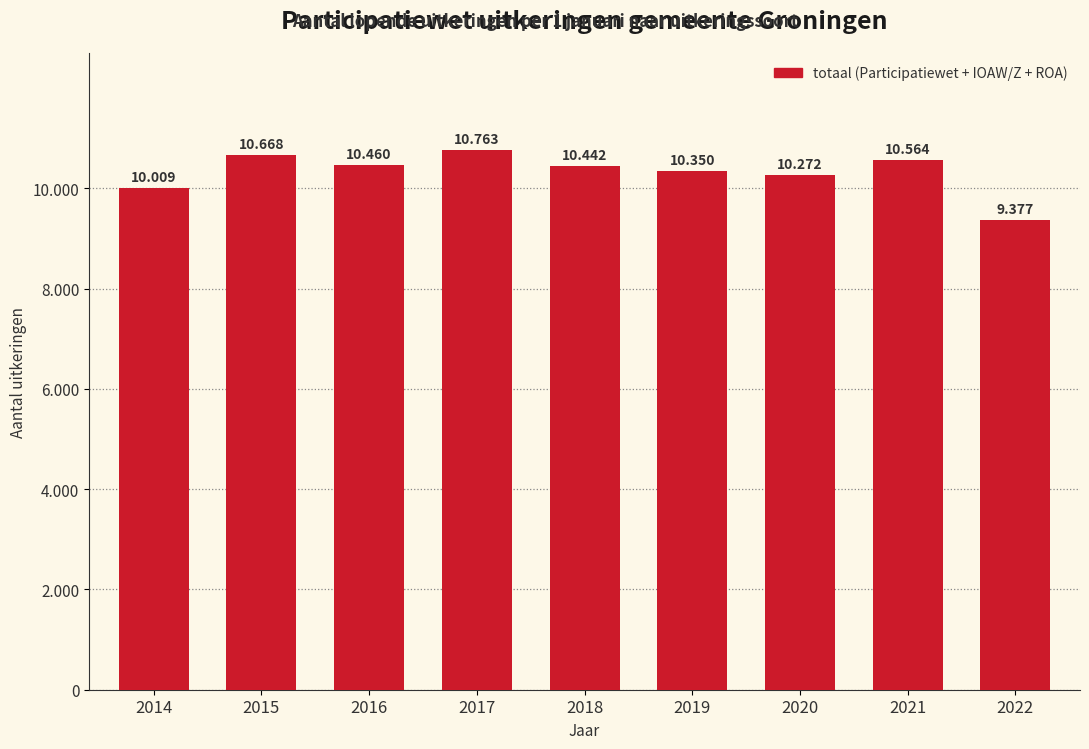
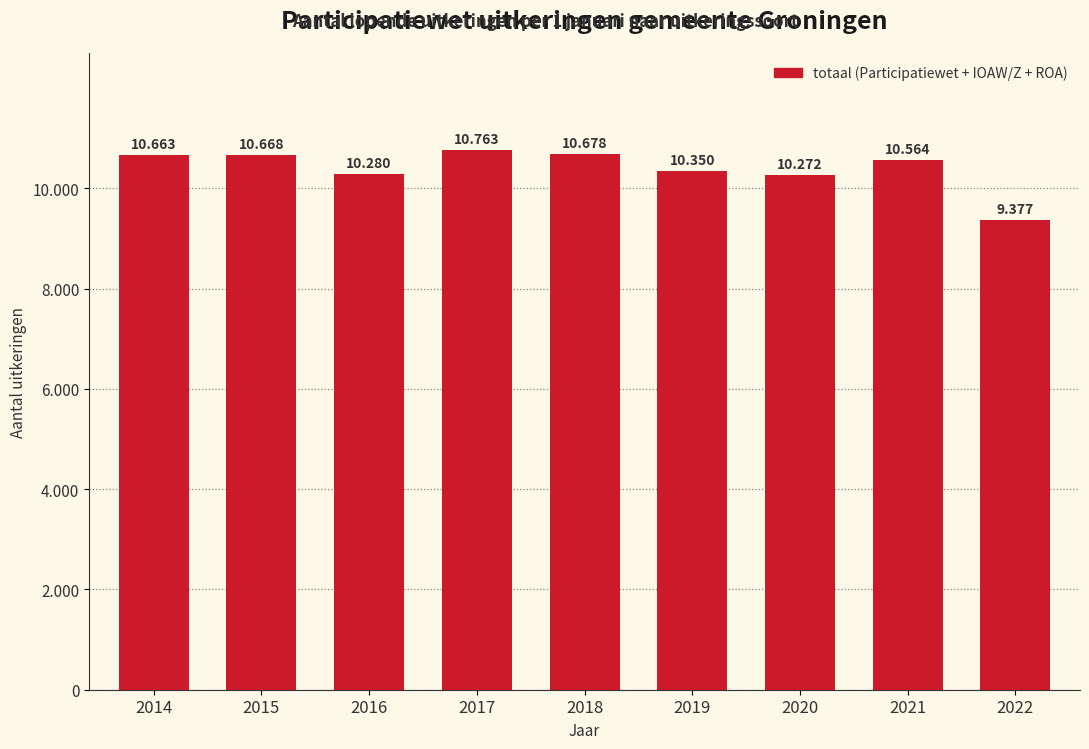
  {
-   "2014": 10.009,
-   "2016": 10.460,
-   "2018": 10.442
+   "2014": 10.663,
+   "2016": 10.280,
+   "2018": 10.678
  }
